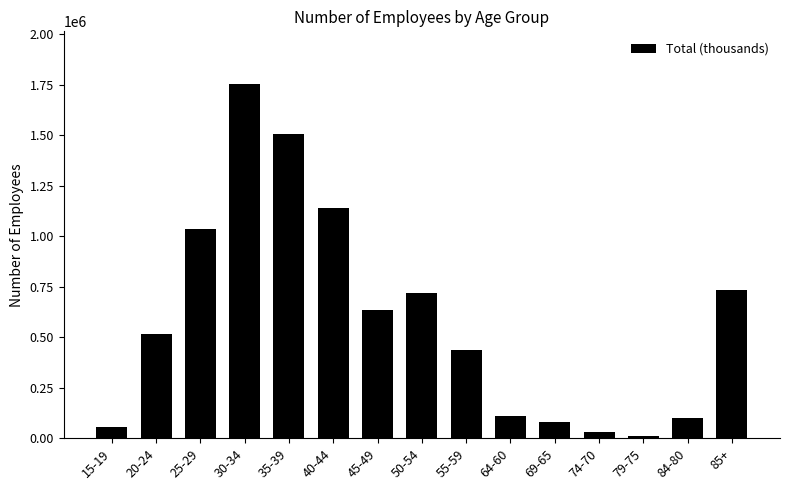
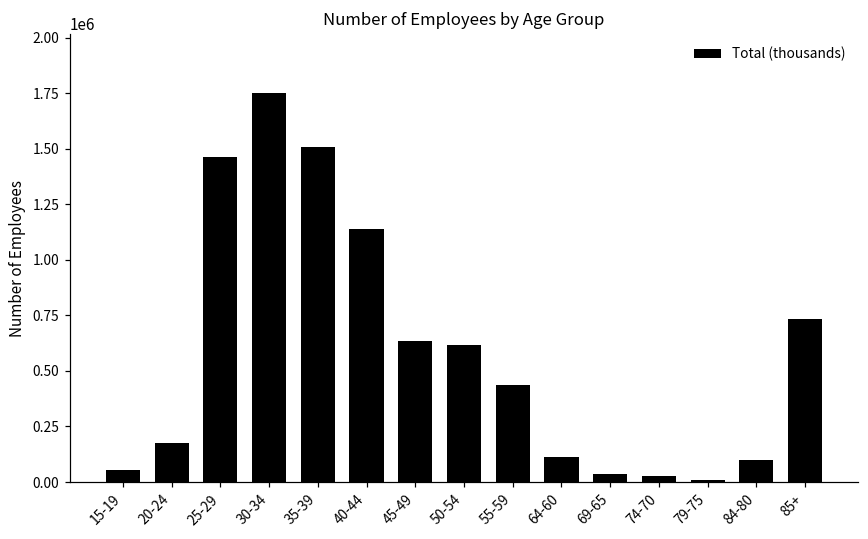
  {
    "15-19": 60000,
-   "20-24": 520000,
-   "25-29": 1040000,
+   "20-24": 170000,
+   "25-29": 1460000,
    "30-34": 1750000,
    "35-39": 1510000,
    "40-44": 1140000,
    "45-49": 630000,
-   "50-54": 720000,
+   "50-54": 620000,
    "55-59": 440000,
    "64-60": 110000,
-   "69-65": 80000,
+   "69-65": 40000,
    "74-70": 30000,
    "84-80": 100000,
    "85+": 730000
  }
